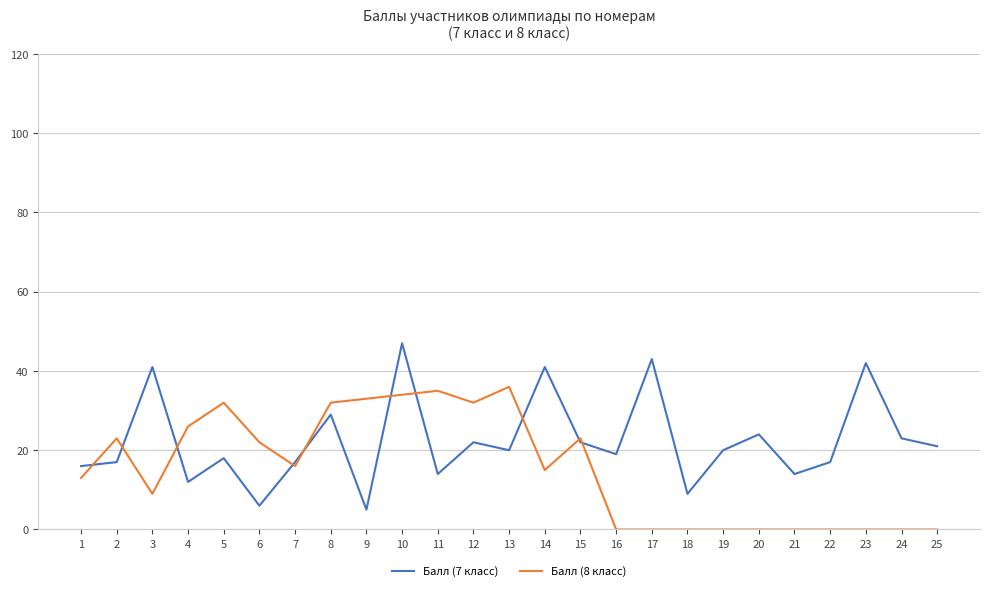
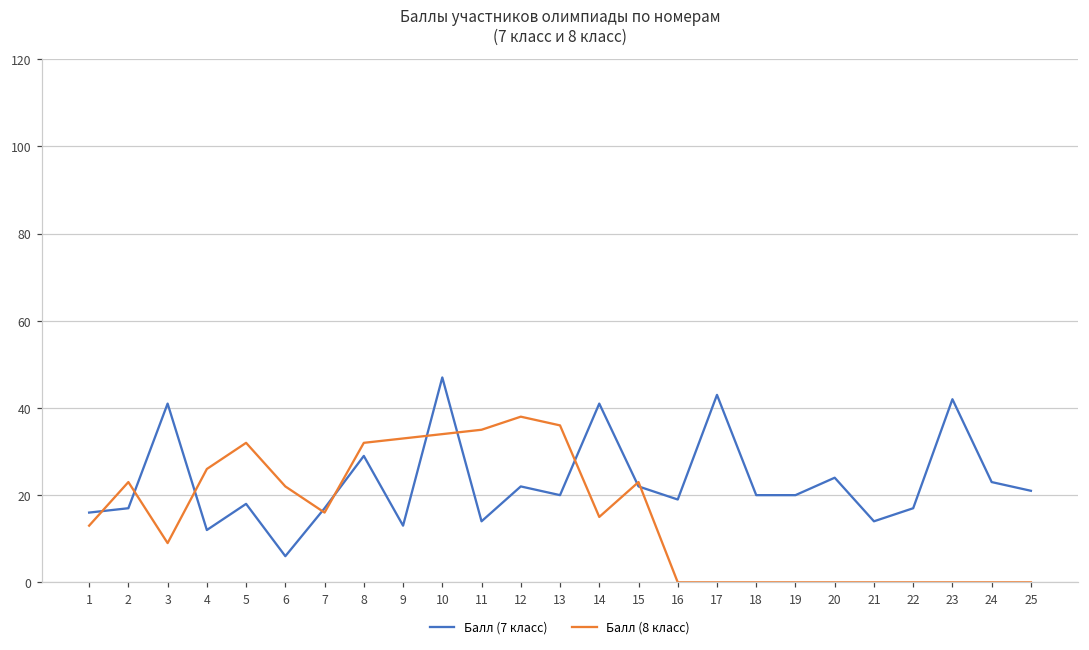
  {
    "Балл (7 класс)": {
      "1": 16,
      "2": 17,
      "3": 41,
      "4": 12,
      "5": 18,
      "6": 6,
      "7": 17,
      "8": 29,
-     "9": 5,
+     "9": 13,
      "10": 47,
      "11": 14,
      "12": 22,
      "13": 20,
      "14": 41,
      "15": 22,
      "16": 19,
      "17": 43,
-     "18": 9,
+     "18": 20,
      "19": 20,
      "20": 24,
      "21": 14,
      "22": 17,
      "23": 42,
      "24": 23,
      "25": 21
    },
    "Балл (8 класс)": {
      "1": 13,
      "2": 23,
      "3": 9,
      "4": 26,
      "5": 32,
      "6": 22,
      "7": 16,
      "8": 32,
      "9": 33,
      "10": 34,
      "11": 35,
-     "12": 32,
+     "12": 38,
      "13": 36,
      "14": 15,
      "15": 23,
      "16": 0,
      "17": 0,
      "18": 0,
      "19": 0,
      "20": 0,
      "21": 0,
      "22": 0,
      "23": 0,
      "24": 0,
      "25": 0
    }
  }
